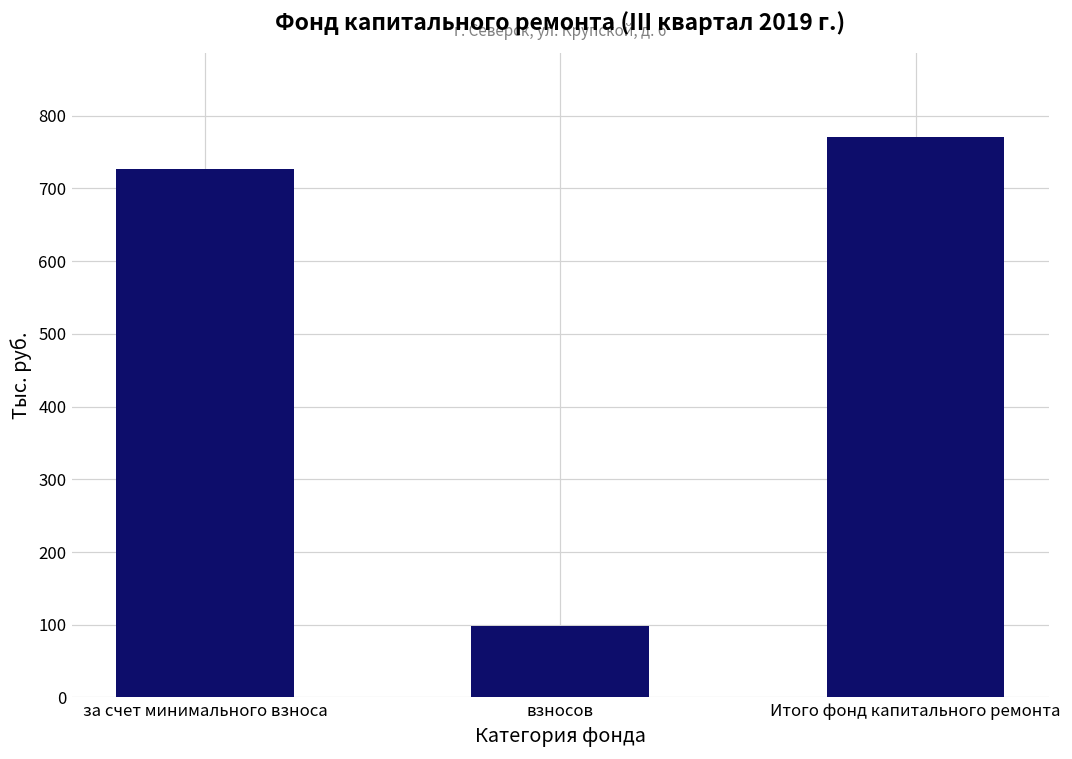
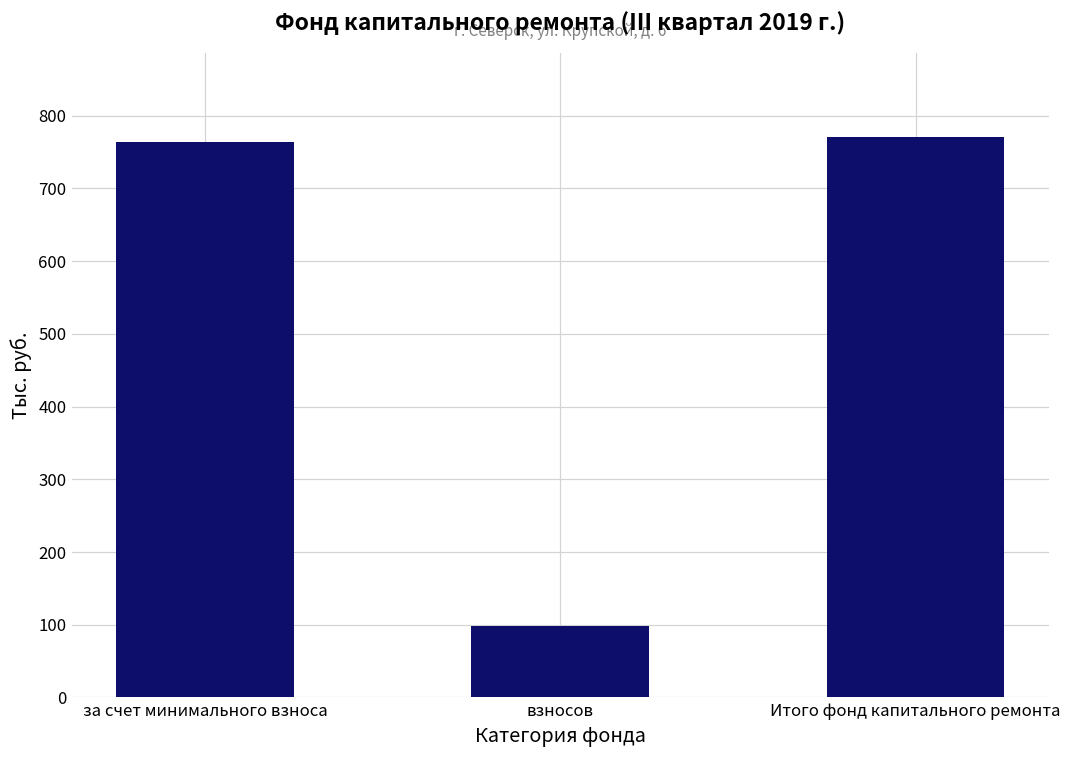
  {
-   "за счет минимального взноса": 730,
+   "за счет минимального взноса": 760,
    "взносов": 100,
    "Итого фонд капитального ремонта": 770
  }
